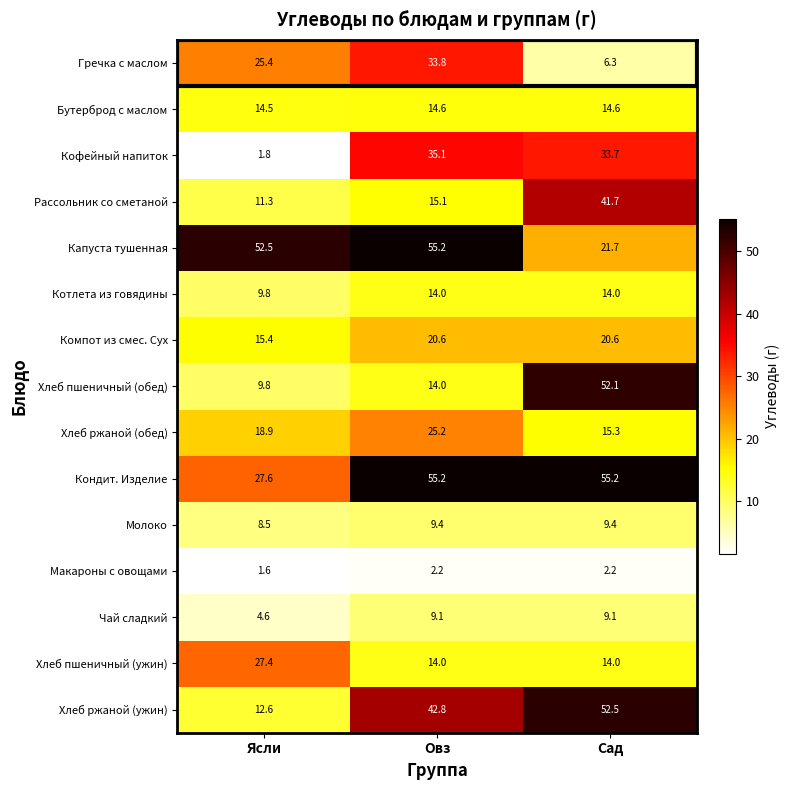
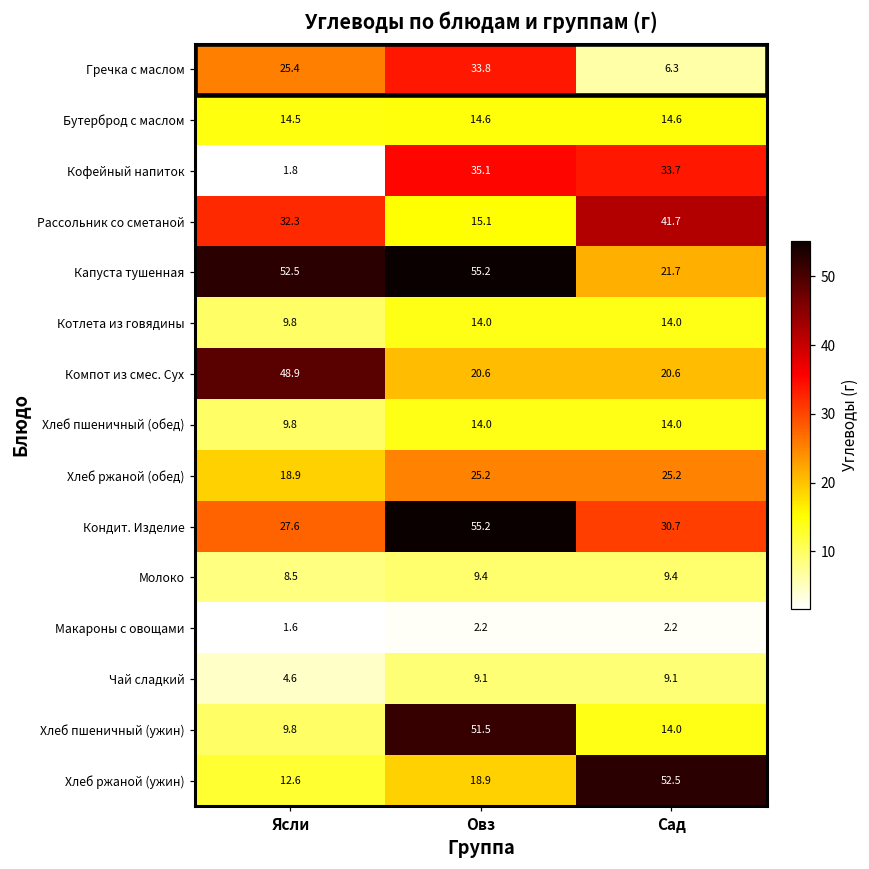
  {
    "Гречка с маслом": {
      "Ясли": 25.4,
      "Овз": 33.8,
      "Сад": 6.3
    },
    "Бутерброд с маслом": {
      "Ясли": 14.5,
      "Овз": 14.6,
      "Сад": 14.6
    },
    "Кофейный напиток": {
      "Ясли": 1.8,
      "Овз": 35.1,
      "Сад": 33.7
    },
    "Рассольник со сметаной": {
-     "Ясли": 11.3,
+     "Ясли": 32.3,
      "Овз": 15.1,
      "Сад": 41.7
    },
    "Капуста тушенная": {
      "Ясли": 52.5,
      "Овз": 55.2,
      "Сад": 21.7
    },
    "Котлета из говядины": {
      "Ясли": 9.8,
      "Овз": 14.0,
      "Сад": 14.0
    },
    "Компот из смес. Сух": {
-     "Ясли": 15.4,
+     "Ясли": 48.9,
      "Овз": 20.6,
      "Сад": 20.6
    },
    "Хлеб пшеничный (обед)": {
      "Ясли": 9.8,
      "Овз": 14.0,
-     "Сад": 52.1
+     "Сад": 14.0
    },
    "Хлеб ржаной (обед)": {
      "Ясли": 18.9,
      "Овз": 25.2,
-     "Сад": 15.3
+     "Сад": 25.2
    },
    "Кондит. Изделие": {
      "Ясли": 27.6,
      "Овз": 55.2,
-     "Сад": 55.2
+     "Сад": 30.7
    },
    "Молоко": {
      "Ясли": 8.5,
      "Овз": 9.4,
      "Сад": 9.4
    },
    "Макароны с овощами": {
      "Ясли": 1.6,
      "Овз": 2.2,
      "Сад": 2.2
    },
    "Чай сладкий": {
      "Ясли": 4.6,
      "Овз": 9.1,
      "Сад": 9.1
    },
    "Хлеб пшеничный (ужин)": {
-     "Ясли": 27.4,
-     "Овз": 14.0,
+     "Ясли": 9.8,
+     "Овз": 51.5,
      "Сад": 14.0
    },
    "Хлеб ржаной (ужин)": {
      "Ясли": 12.6,
-     "Овз": 42.8,
+     "Овз": 18.9,
      "Сад": 52.5
    }
  }
